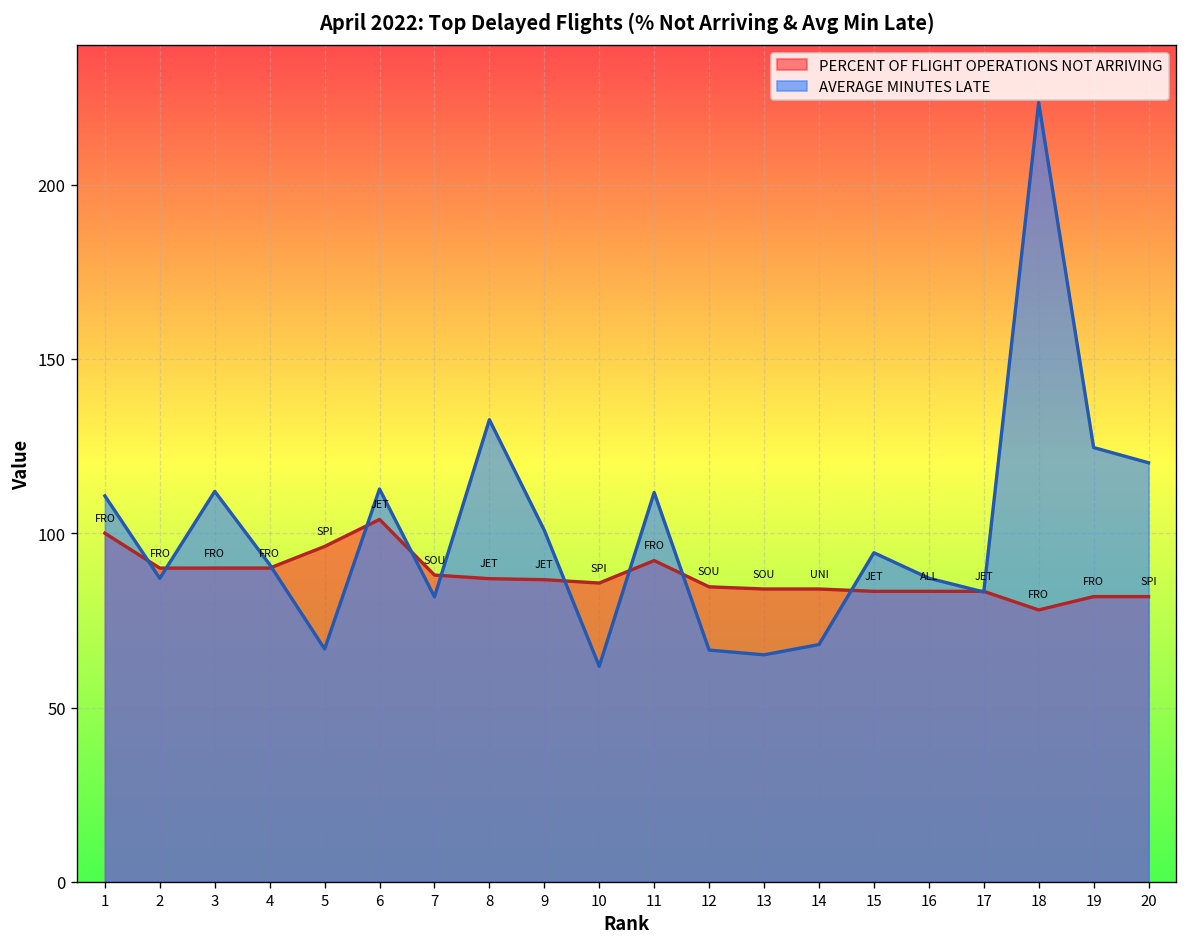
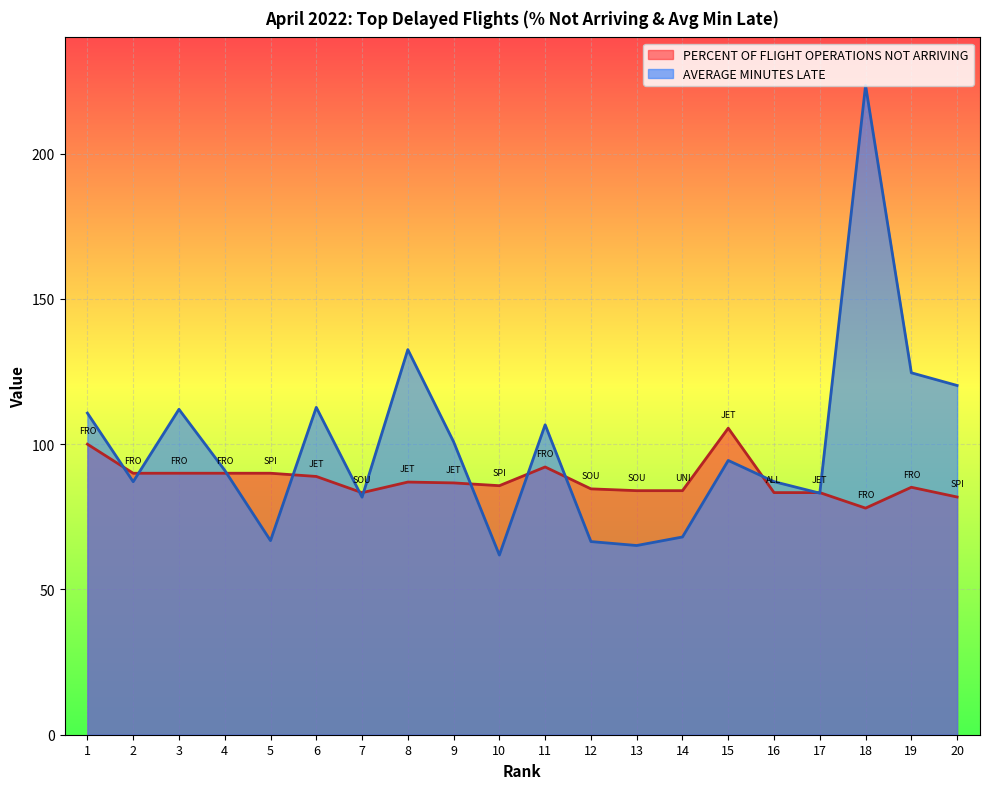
  {
    "PERCENT OF FLIGHT OPERATIONS NOT ARRIVING": {
      "1": 100,
      "2": 90,
      "3": 90,
      "4": 90,
-     "5": 96,
-     "6": 104,
-     "7": 88,
+     "5": 90,
+     "6": 89,
+     "7": 83,
      "8": 87,
      "9": 87,
      "10": 86,
      "11": 92,
      "12": 85,
      "13": 84,
      "14": 84,
-     "15": 83,
+     "15": 106,
      "16": 83,
      "18": 78,
-     "19": 82,
+     "19": 85,
      "20": 82
    },
    "AVERAGE MINUTES LATE": {
      "1": 111,
      "2": 87,
      "3": 112,
      "4": 91,
      "5": 67,
      "6": 113,
      "7": 82,
      "8": 133,
      "9": 101,
      "10": 62,
-     "11": 112,
+     "11": 107,
      "12": 66,
      "13": 65,
      "14": 68,
      "15": 94,
      "16": 87,
      "19": 125,
      "20": 120
    }
  }
